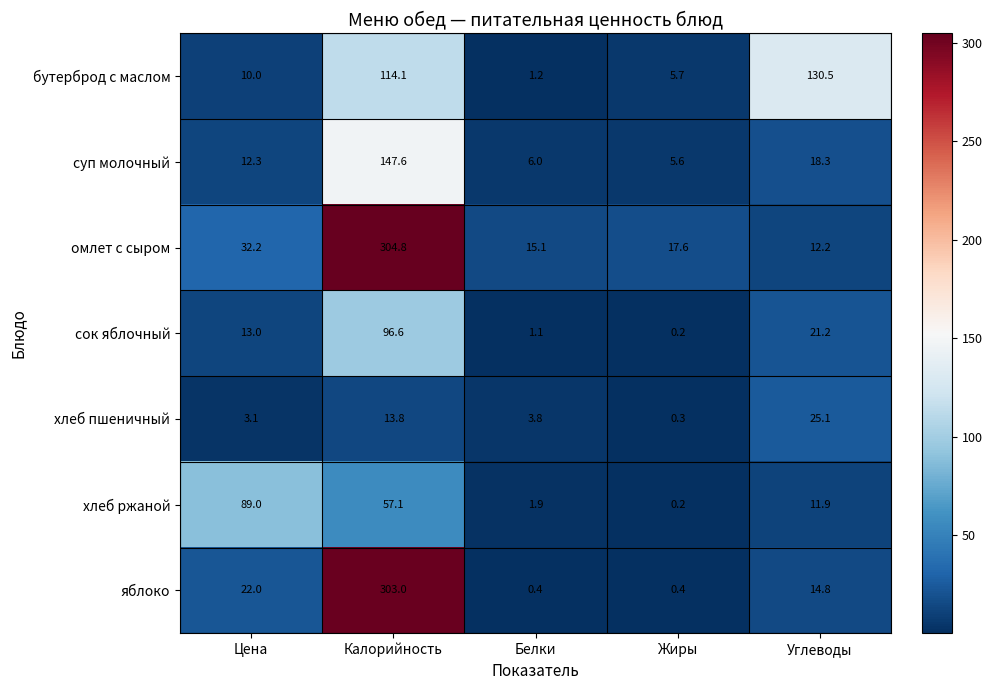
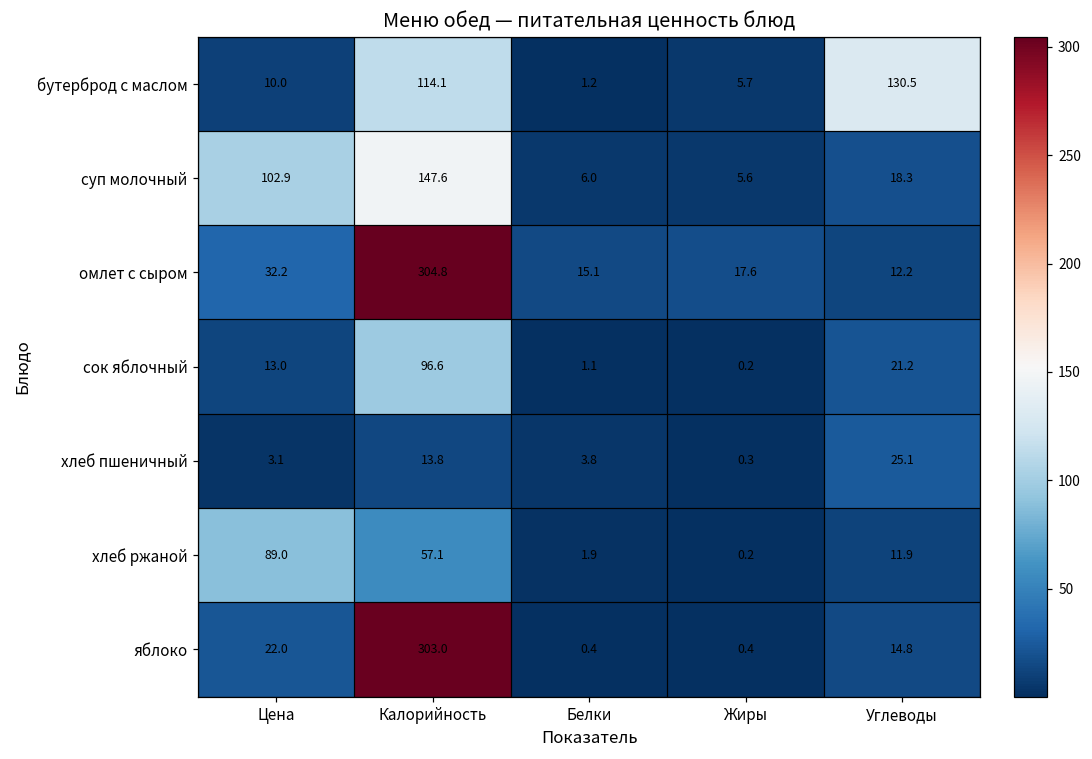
  {
    "бутерброд с маслом": {
      "Цена": 10.0,
      "Калорийность": 114.1,
      "Белки": 1.2,
      "Жиры": 5.7,
      "Углеводы": 130.5
    },
    "суп молочный": {
-     "Цена": 12.3,
+     "Цена": 102.9,
      "Калорийность": 147.6,
      "Белки": 6.0,
      "Жиры": 5.6,
      "Углеводы": 18.3
    },
    "омлет с сыром": {
      "Цена": 32.2,
      "Калорийность": 304.8,
      "Белки": 15.1,
      "Жиры": 17.6,
      "Углеводы": 12.2
    },
    "сок яблочный": {
      "Цена": 13.0,
      "Калорийность": 96.6,
      "Белки": 1.1,
      "Жиры": 0.2,
      "Углеводы": 21.2
    },
    "хлеб пшеничный": {
      "Цена": 3.1,
      "Калорийность": 13.8,
      "Белки": 3.8,
      "Жиры": 0.3,
      "Углеводы": 25.1
    },
    "хлеб ржаной": {
      "Цена": 89.0,
      "Калорийность": 57.1,
      "Белки": 1.9,
      "Жиры": 0.2,
      "Углеводы": 11.9
    },
    "яблоко": {
      "Цена": 22.0,
      "Калорийность": 303.0,
      "Белки": 0.4,
      "Жиры": 0.4,
      "Углеводы": 14.8
    }
  }
